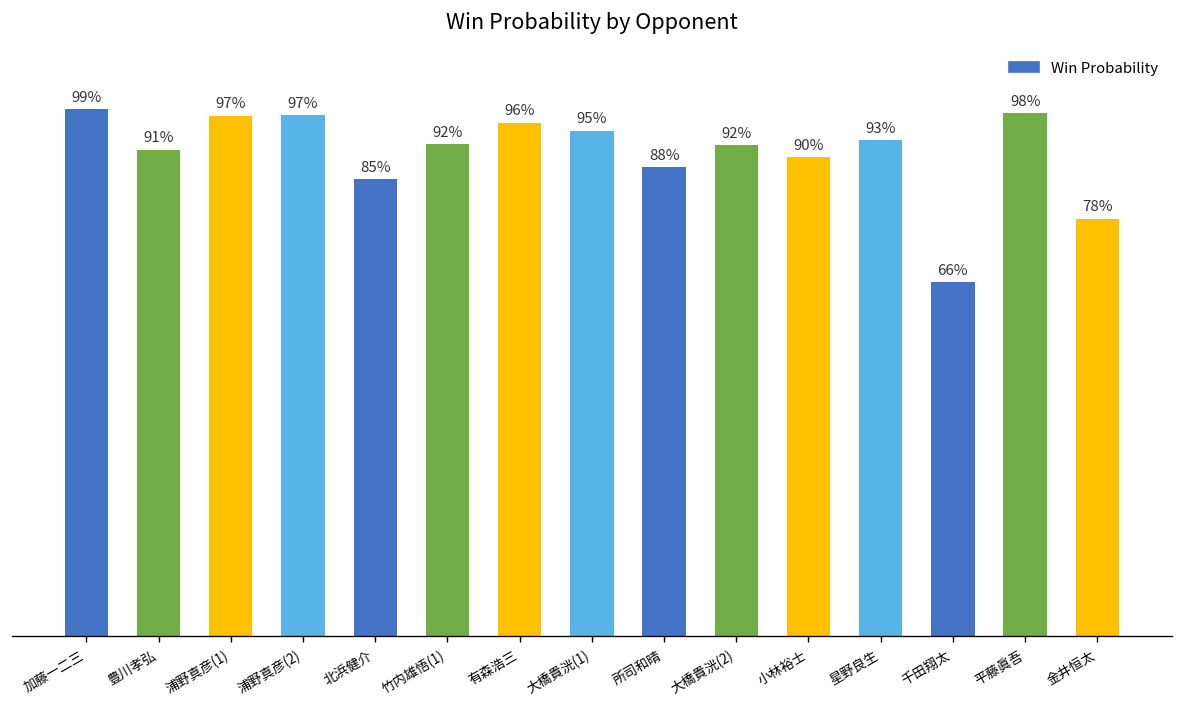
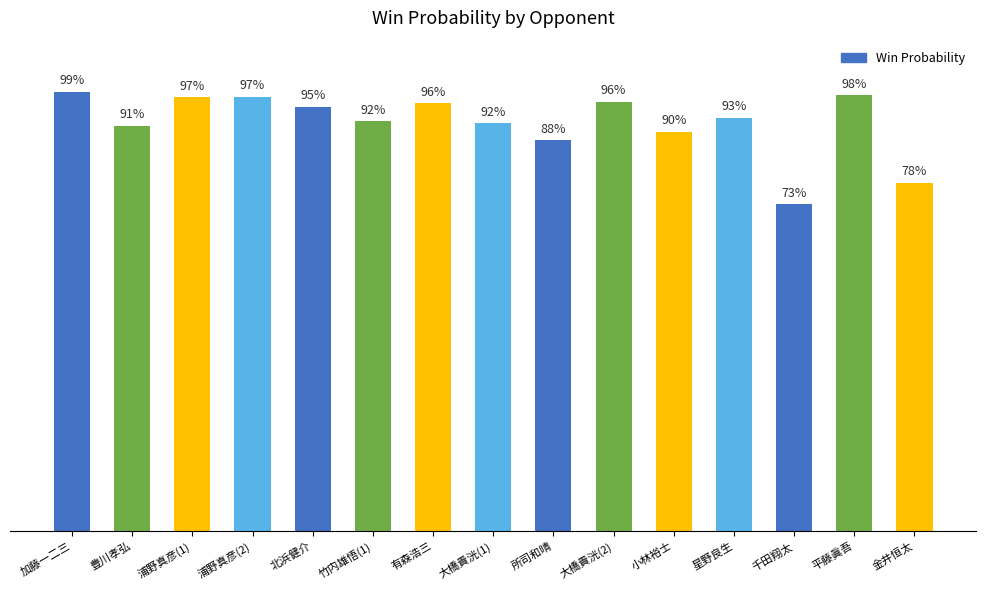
  {
    "加藤一二三": "99%",
    "豊川孝弘": "91%",
    "浦野真彦(1)": "97%",
    "浦野真彦(2)": "97%",
-   "北浜健介": "85%",
+   "北浜健介": "95%",
    "竹内雄悟(1)": "92%",
    "有森浩三": "96%",
-   "大橋貴洸(1)": "95%",
+   "大橋貴洸(1)": "92%",
    "所司和晴": "88%",
-   "大橋貴洸(2)": "92%",
+   "大橋貴洸(2)": "96%",
    "小林裕士": "90%",
    "星野良生": "93%",
-   "千田翔太": "66%",
+   "千田翔太": "73%",
    "平藤眞吾": "98%",
    "金井恒太": "78%"
  }
